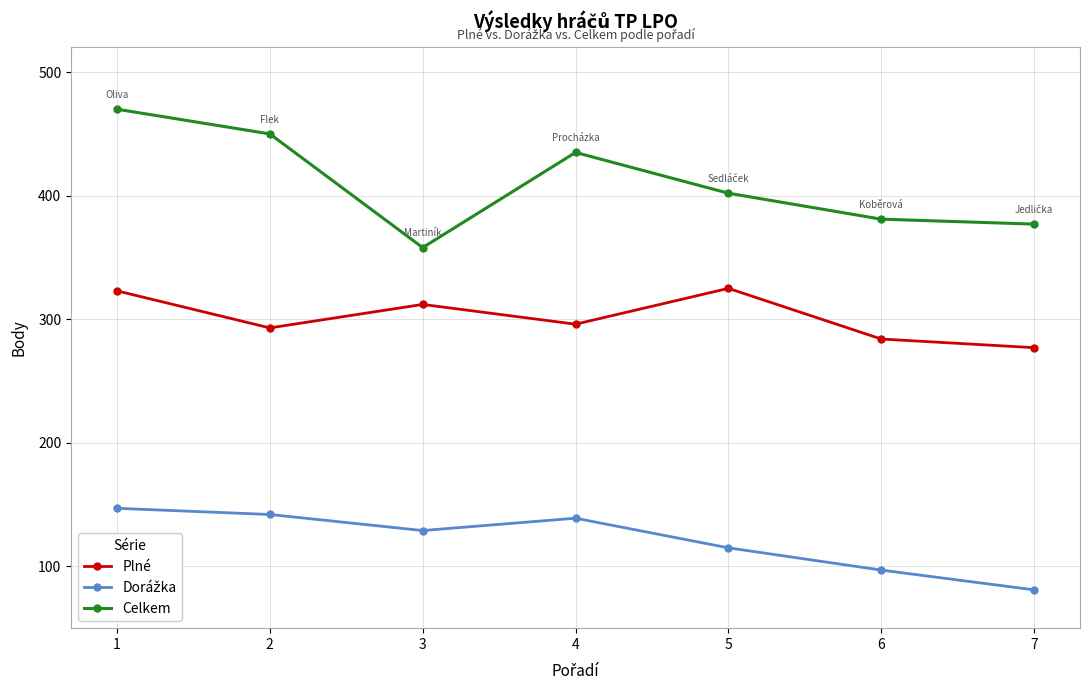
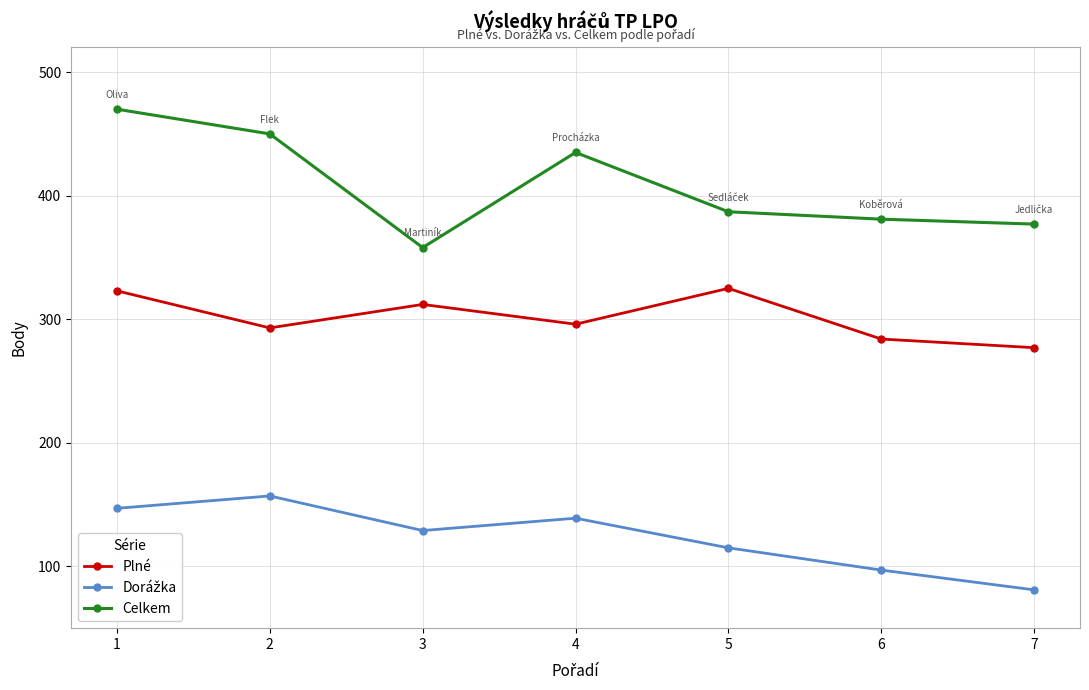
  {
    "Plné": {
      "1": 323,
      "2": 293,
      "3": 312,
      "4": 296,
      "5": 325,
      "6": 284,
      "7": 277
    },
    "Dorážka": {
      "1": 147,
-     "2": 142,
+     "2": 157,
      "3": 129,
      "4": 139,
      "5": 115,
      "6": 97,
      "7": 81
    },
    "Celkem": {
      "1": 470,
      "2": 450,
      "3": 358,
      "4": 435,
-     "5": 402,
+     "5": 387,
      "6": 381,
      "7": 377
    }
  }
